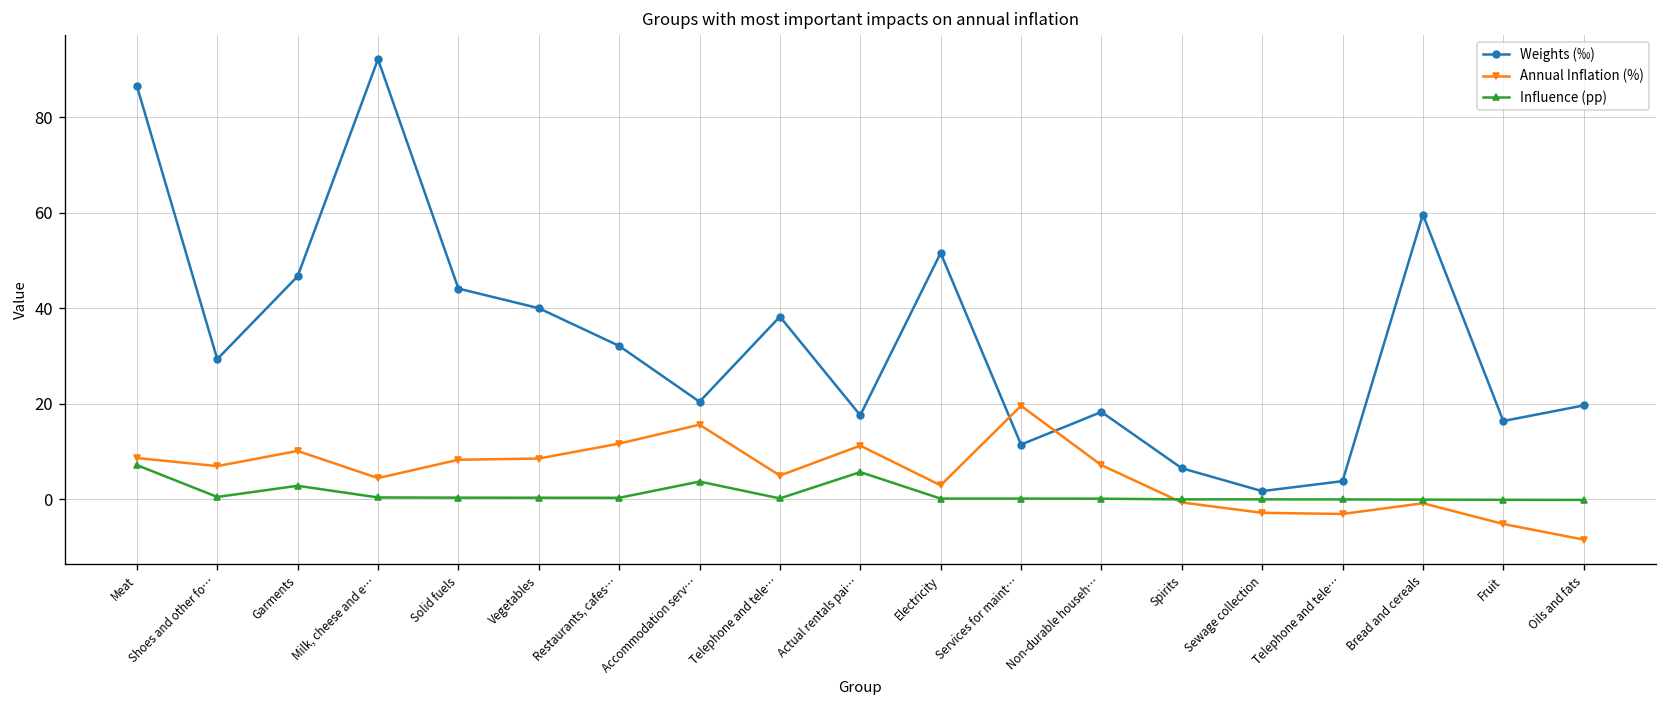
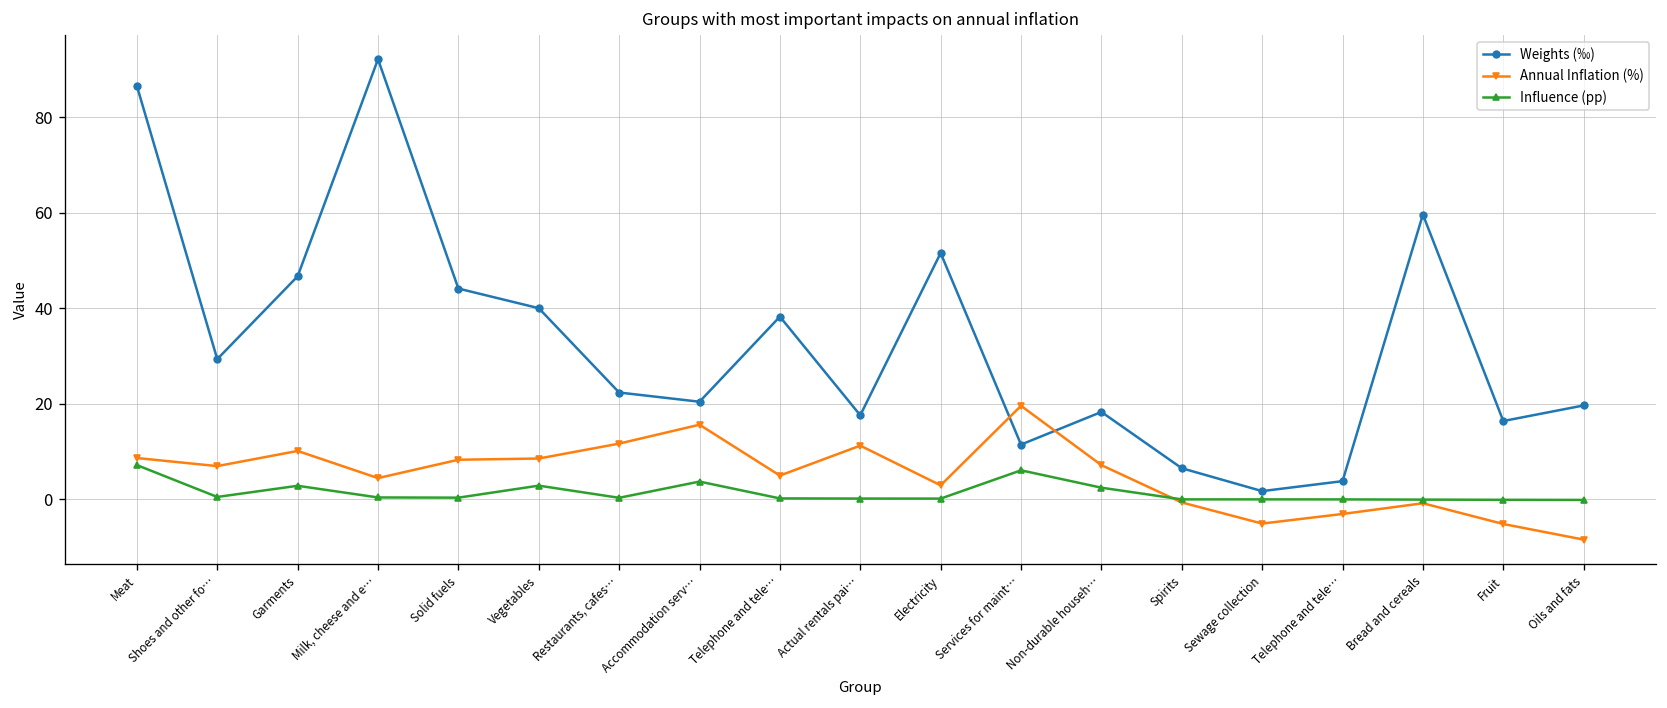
  {
    "Weights (‰)": {
      "Meat": 87,
      "Shoes and other fo…": 29,
      "Garments": 47,
      "Milk, cheese and e…": 92,
      "Solid fuels": 44,
      "Vegetables": 40,
-     "Restaurants, cafes…": 32,
+     "Restaurants, cafes…": 22,
      "Accommodation serv…": 20,
      "Actual rentals pai…": 18,
      "Electricity": 52,
      "Services for maint…": 11,
      "Non-durable househ…": 18,
      "Spirits": 7,
      "Sewage collection": 2,
      "Bread and cereals": 60,
      "Fruit": 16,
      "Oils and fats": 20
    },
    "Annual Inflation (%)": {
      "Meat": 9,
      "Shoes and other fo…": 7,
      "Garments": 10,
      "Milk, cheese and e…": 4,
      "Solid fuels": 8,
      "Vegetables": 9,
      "Restaurants, cafes…": 12,
      "Accommodation serv…": 16,
      "Actual rentals pai…": 11,
      "Electricity": 3,
      "Services for maint…": 20,
      "Non-durable househ…": 7,
      "Spirits": -1,
-     "Sewage collection": -3,
+     "Sewage collection": -5,
      "Bread and cereals": -1,
      "Fruit": -5,
      "Oils and fats": -8
    },
    "Influence (pp)": {
      "Meat": 7,
      "Shoes and other fo…": 1,
      "Garments": 3,
      "Milk, cheese and e…": 0,
      "Solid fuels": 0,
-     "Vegetables": 0,
+     "Vegetables": 3,
      "Restaurants, cafes…": 0,
      "Accommodation serv…": 4,
-     "Actual rentals pai…": 6,
+     "Actual rentals pai…": 0,
      "Electricity": 0,
-     "Services for maint…": 0,
-     "Non-durable househ…": 0,
+     "Services for maint…": 6,
+     "Non-durable househ…": 2,
      "Spirits": 0,
      "Sewage collection": 0,
      "Bread and cereals": 0,
      "Fruit": 0,
      "Oils and fats": 0
    }
  }
